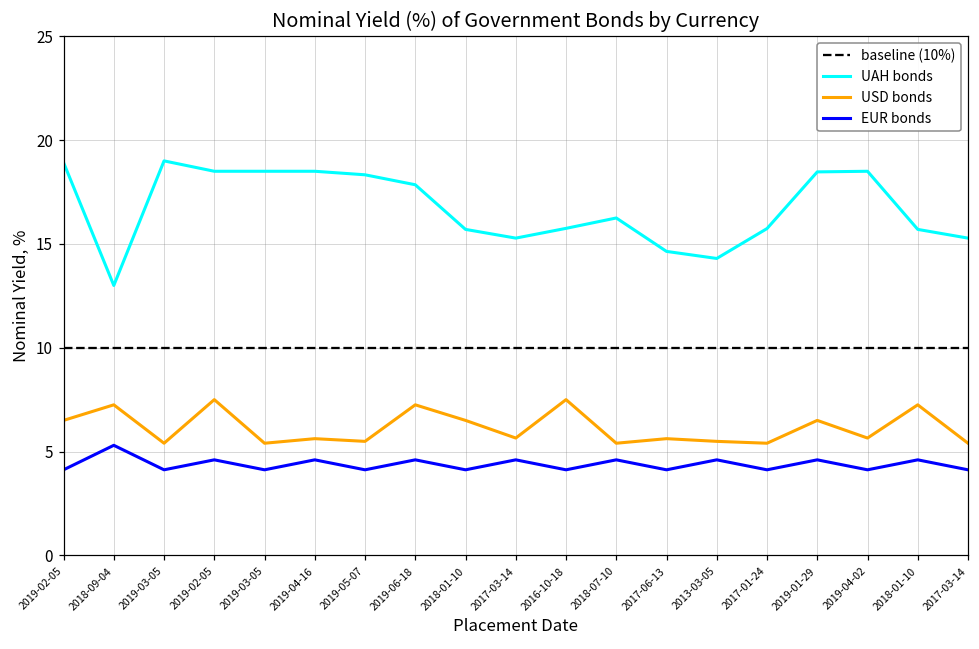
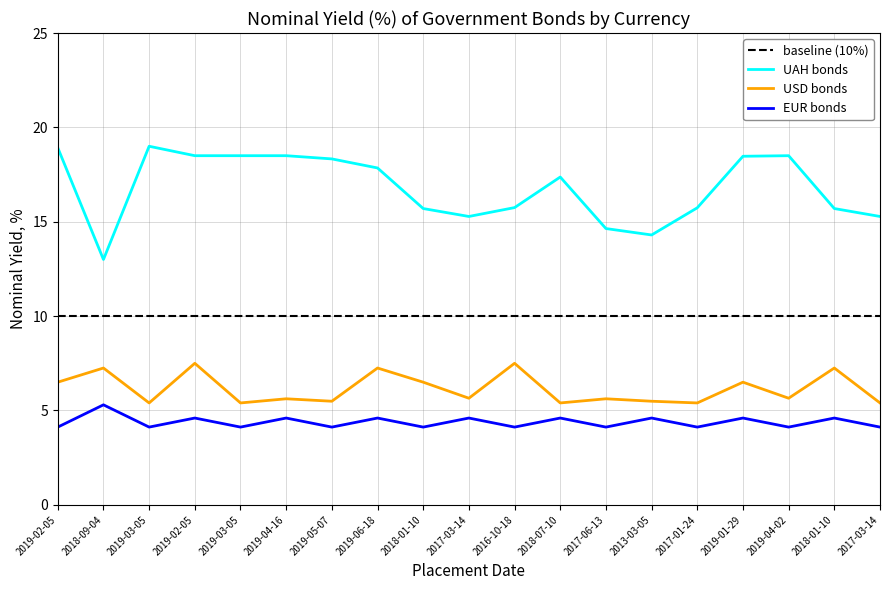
  {
    "baseline (10%)": {
      "2018-09-04": 10.0,
      "2019-04-16": 10.0,
      "2019-05-07": 10.0,
      "2019-06-18": 10.0,
      "2016-10-18": 10.0,
      "2018-07-10": 10.0,
      "2017-06-13": 10.0,
      "2013-03-05": 10.0,
      "2017-01-24": 10.0,
      "2019-01-29": 10.0,
      "2019-04-02": 10.0
    },
    "UAH bonds": {
      "2018-09-04": 13.0,
      "2019-04-16": 18.5,
      "2019-05-07": 18.3,
      "2019-06-18": 17.9,
      "2016-10-18": 15.8,
-     "2018-07-10": 16.3,
+     "2018-07-10": 17.4,
      "2017-06-13": 14.6,
      "2013-03-05": 14.3,
      "2017-01-24": 15.7,
      "2019-01-29": 18.5,
      "2019-04-02": 18.5
    },
    "USD bonds": {
      "2018-09-04": 7.3,
      "2019-04-16": 5.6,
      "2019-05-07": 5.5,
      "2019-06-18": 7.3,
      "2016-10-18": 7.5,
      "2018-07-10": 5.4,
      "2017-06-13": 5.6,
      "2013-03-05": 5.5,
      "2017-01-24": 5.4,
      "2019-01-29": 6.5,
      "2019-04-02": 5.7
    },
    "EUR bonds": {
      "2018-09-04": 5.3,
      "2019-04-16": 4.6,
      "2019-05-07": 4.1,
      "2019-06-18": 4.6,
      "2016-10-18": 4.1,
      "2018-07-10": 4.6,
      "2017-06-13": 4.1,
      "2013-03-05": 4.6,
      "2017-01-24": 4.1,
      "2019-01-29": 4.6,
      "2019-04-02": 4.1
    }
  }
